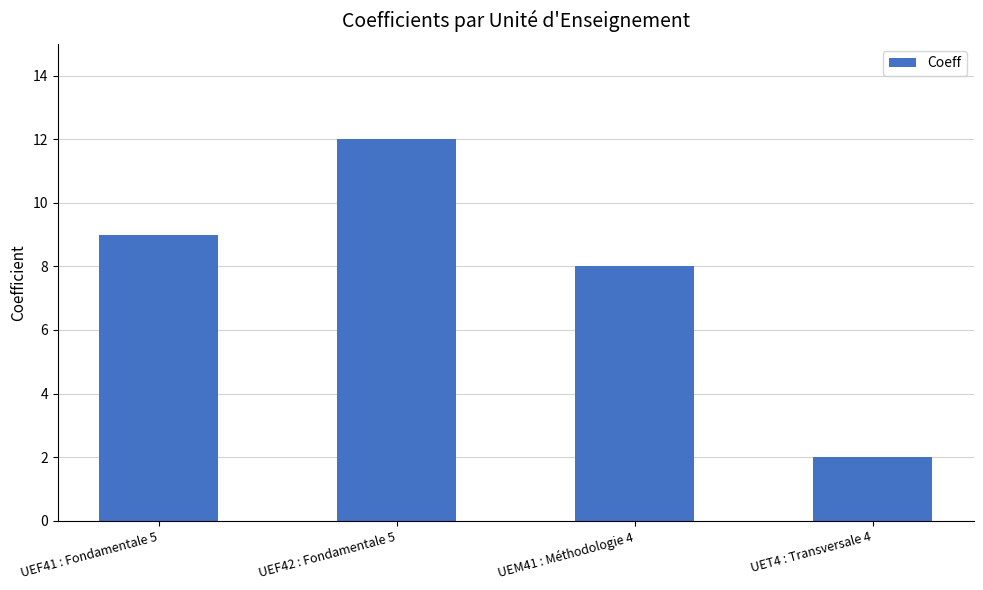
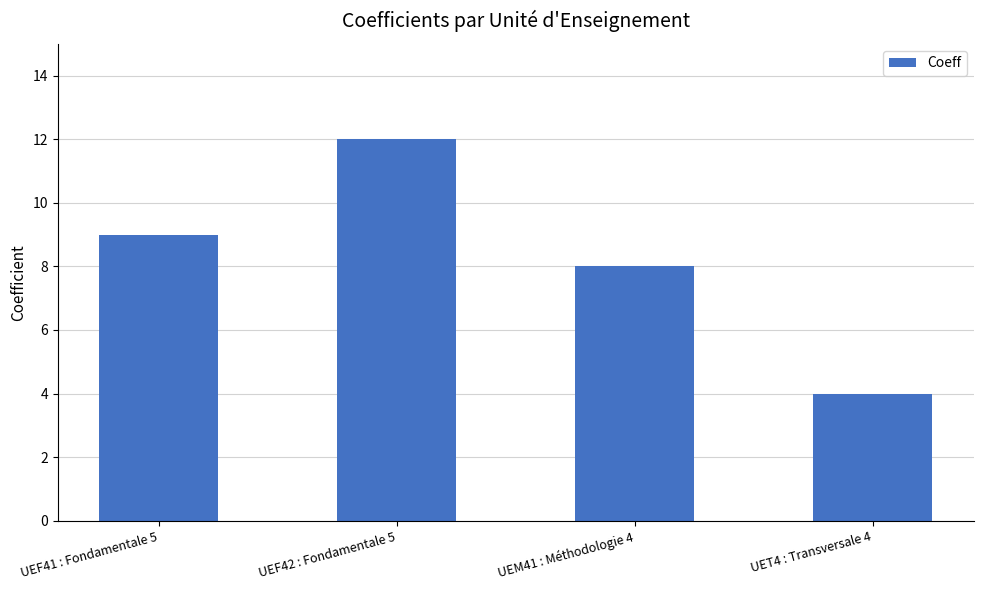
  {
    "UEF41 : Fondamentale 5": 9,
    "UEF42 : Fondamentale 5": 12,
    "UEM41 : Méthodologie 4": 8,
-   "UET4 : Transversale 4": 2
+   "UET4 : Transversale 4": 4
  }
